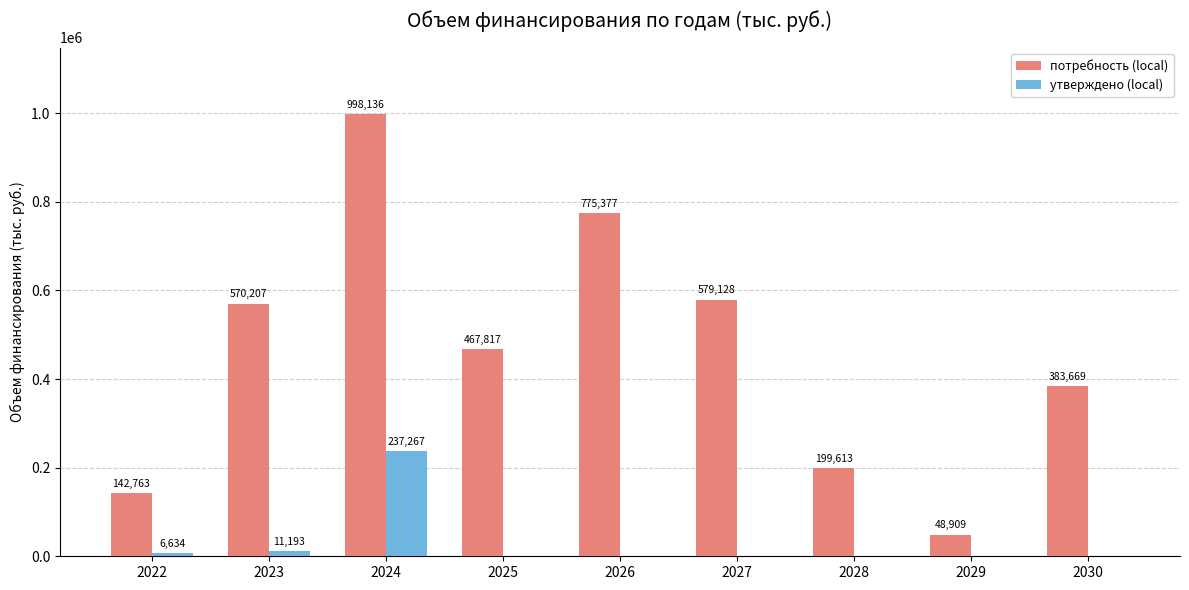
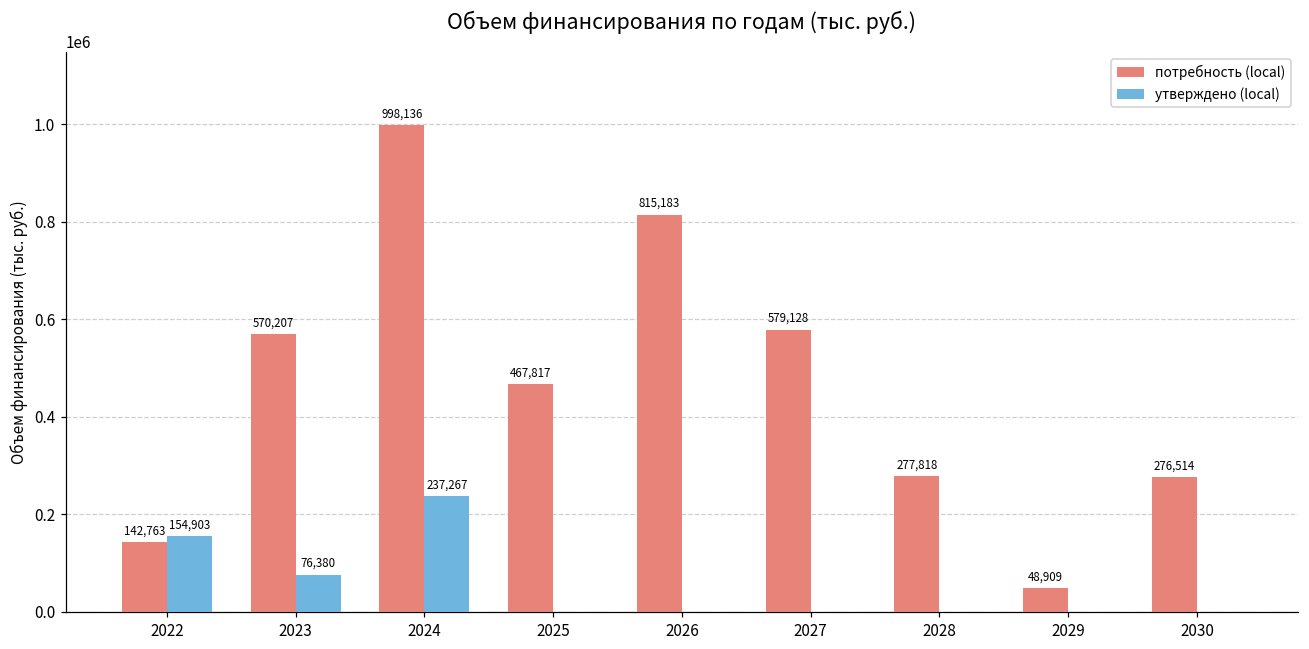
  {
    "потребность (local)": {
      "2022": "142,763",
      "2023": "570,207",
      "2024": "998,136",
      "2025": "467,817",
-     "2026": "775,377",
+     "2026": "815,183",
      "2027": "579,128",
-     "2028": "199,613",
+     "2028": "277,818",
      "2029": "48,909",
-     "2030": "383,669"
+     "2030": "276,514"
    },
    "утверждено (local)": {
-     "2022": "6,634",
-     "2023": "11,193",
+     "2022": "154,903",
+     "2023": "76,380",
      "2024": "237,267"
    }
  }
